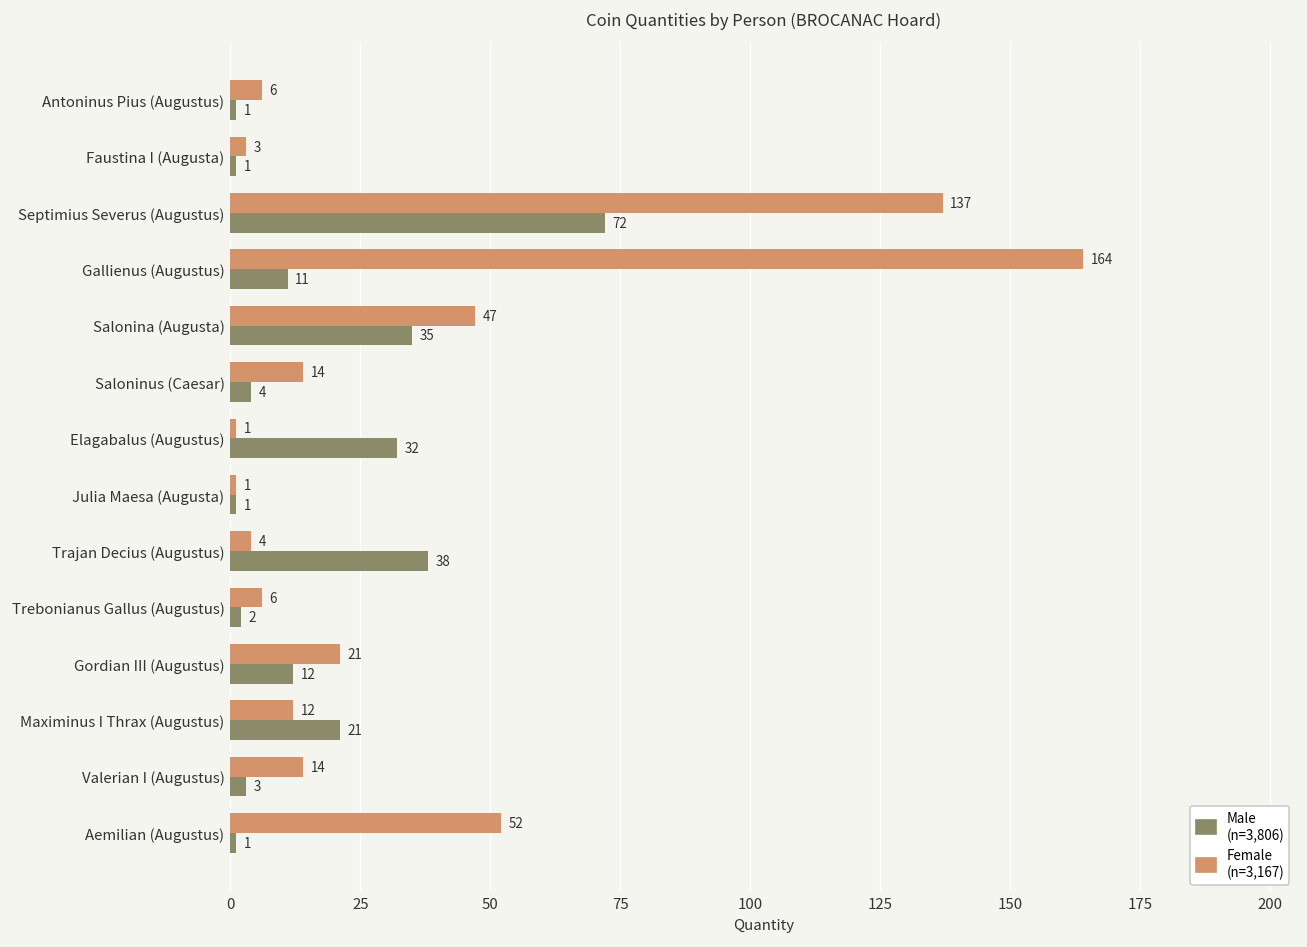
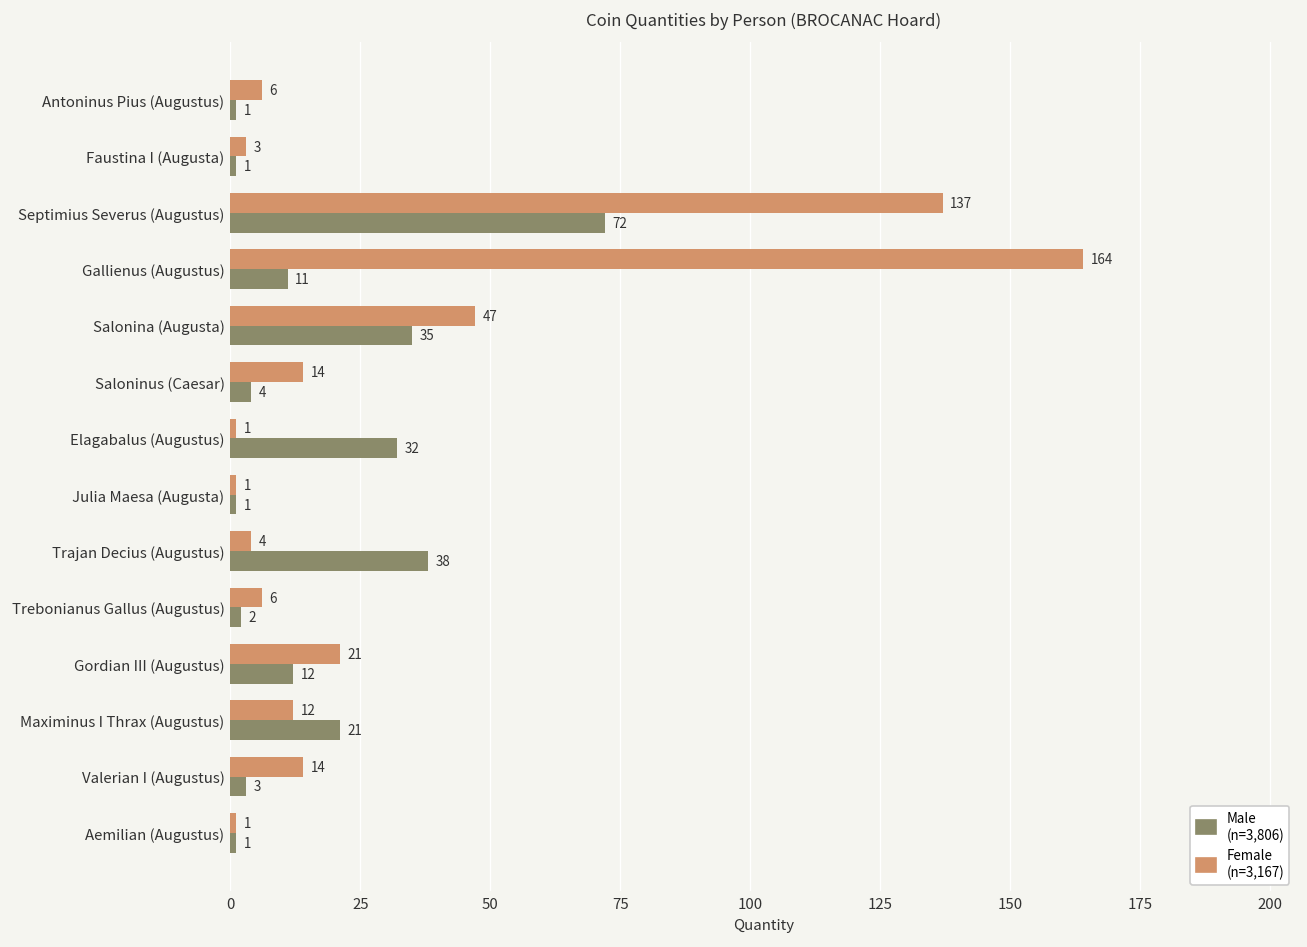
  {
    "Male (n=3,806)": {
      "Antoninus Pius (Augustus)": 1,
      "Faustina I (Augusta)": 1,
      "Septimius Severus (Augustus)": 72,
      "Gallienus (Augustus)": 11,
      "Salonina (Augusta)": 35,
      "Saloninus (Caesar)": 4,
      "Elagabalus (Augustus)": 32,
      "Julia Maesa (Augusta)": 1,
      "Trajan Decius (Augustus)": 38,
      "Trebonianus Gallus (Augustus)": 2,
      "Gordian III (Augustus)": 12,
      "Maximinus I Thrax (Augustus)": 21,
      "Valerian I (Augustus)": 3,
      "Aemilian (Augustus)": 1
    },
    "Female (n=3,167)": {
      "Antoninus Pius (Augustus)": 6,
      "Faustina I (Augusta)": 3,
      "Septimius Severus (Augustus)": 137,
      "Gallienus (Augustus)": 164,
      "Salonina (Augusta)": 47,
      "Saloninus (Caesar)": 14,
      "Elagabalus (Augustus)": 1,
      "Julia Maesa (Augusta)": 1,
      "Trajan Decius (Augustus)": 4,
      "Trebonianus Gallus (Augustus)": 6,
      "Gordian III (Augustus)": 21,
      "Maximinus I Thrax (Augustus)": 12,
      "Valerian I (Augustus)": 14,
-     "Aemilian (Augustus)": 52
+     "Aemilian (Augustus)": 1
    }
  }
